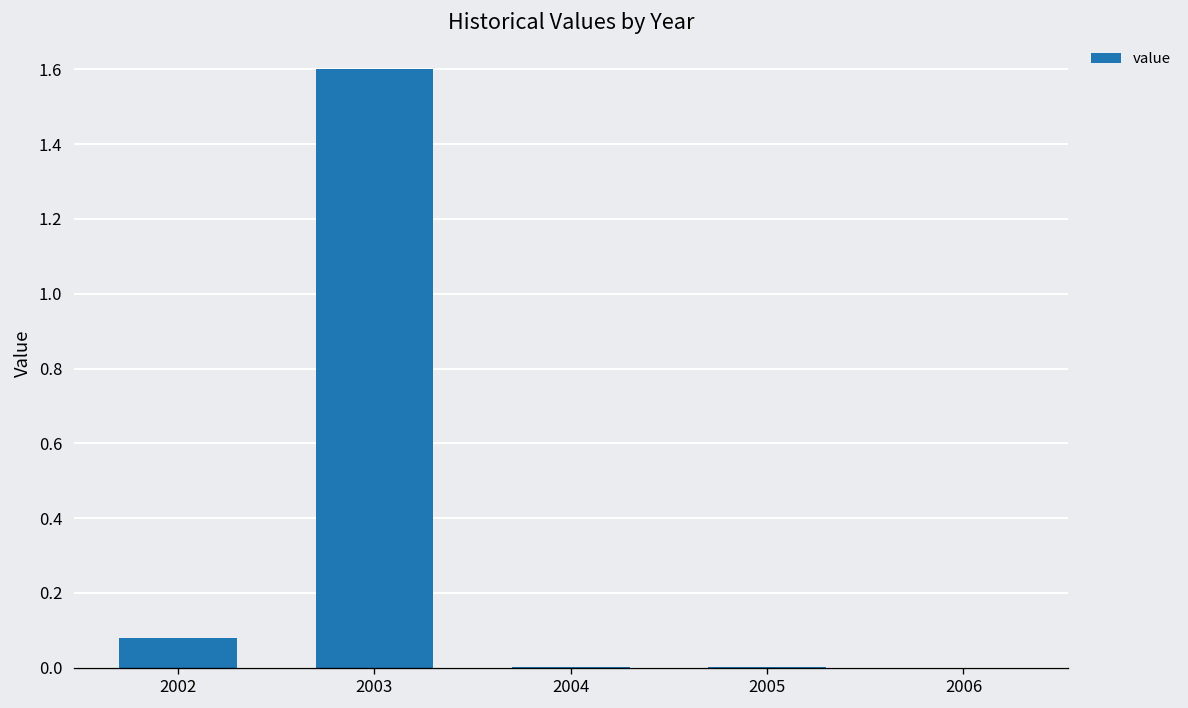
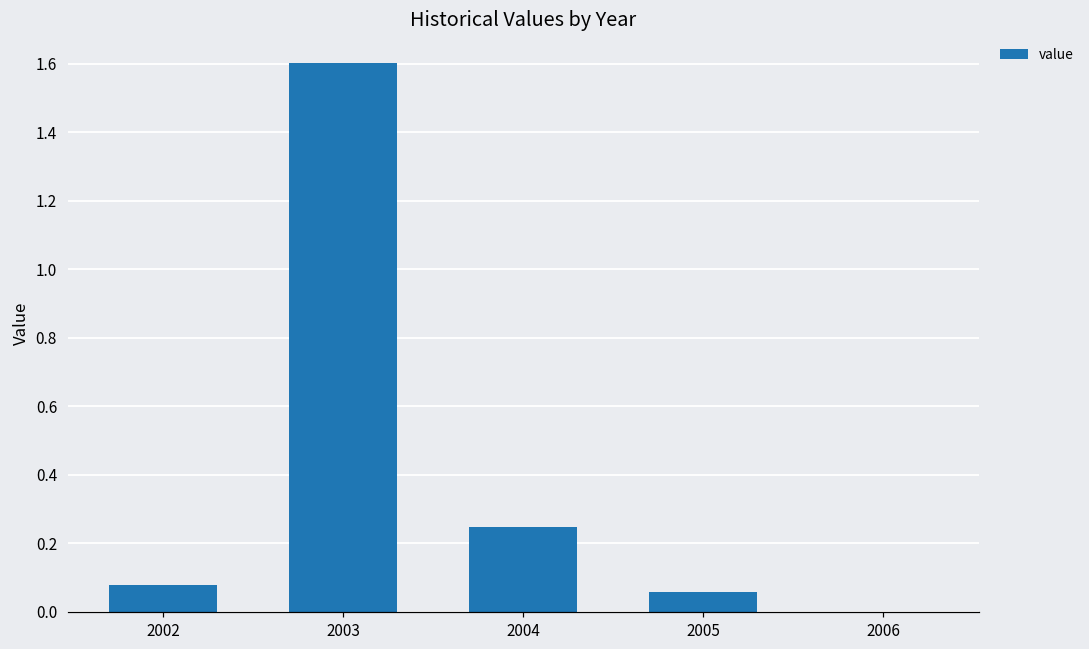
  {
    "2002": 0.08,
    "2003": 1.60,
-   "2004": 0.00,
-   "2005": 0.00,
+   "2004": 0.25,
+   "2005": 0.06,
    "2006": 0.00
  }
